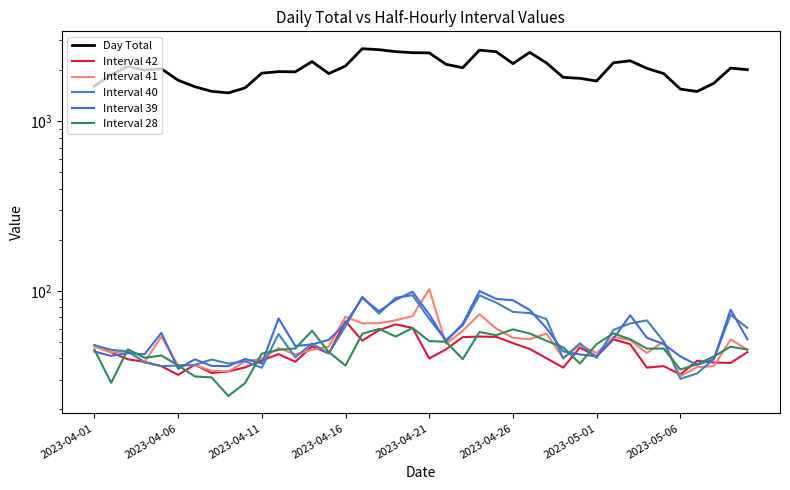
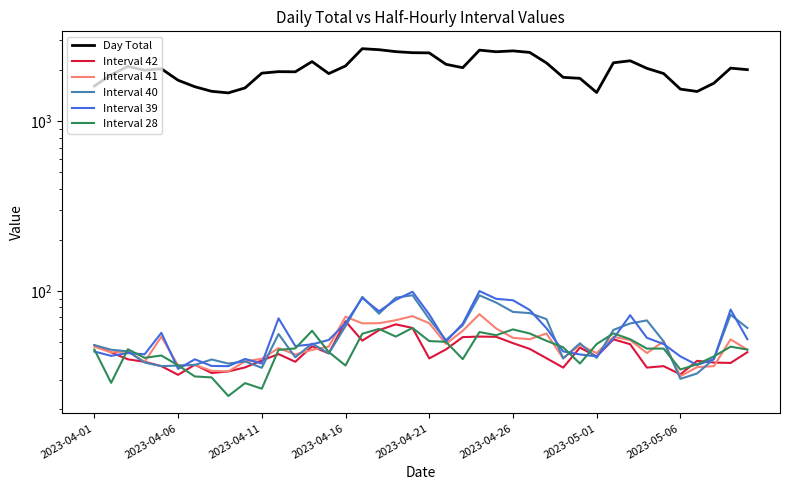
  {
    "Day Total": {
      "2023-04-06": 1700,
      "2023-04-11": 1900,
      "2023-04-16": 2100,
      "2023-04-21": 2500,
-     "2023-04-26": 2200,
-     "2023-05-01": 1700,
+     "2023-04-26": 2600,
+     "2023-05-01": 1500,
      "2023-05-06": 1500
    },
    "Interval 42": {
      "2023-04-06": 32,
      "2023-04-21": 40,
      "2023-04-26": 49
    },
    "Interval 41": {
      "2023-04-16": 71,
-     "2023-04-21": 100,
+     "2023-04-21": 65,
      "2023-04-26": 53,
      "2023-05-01": 43
    },
    "Interval 28": {
-     "2023-04-11": 43,
+     "2023-04-11": 27,
      "2023-04-16": 36,
      "2023-04-21": 51,
      "2023-04-26": 59,
      "2023-05-01": 49,
      "2023-05-06": 34
    }
  }
